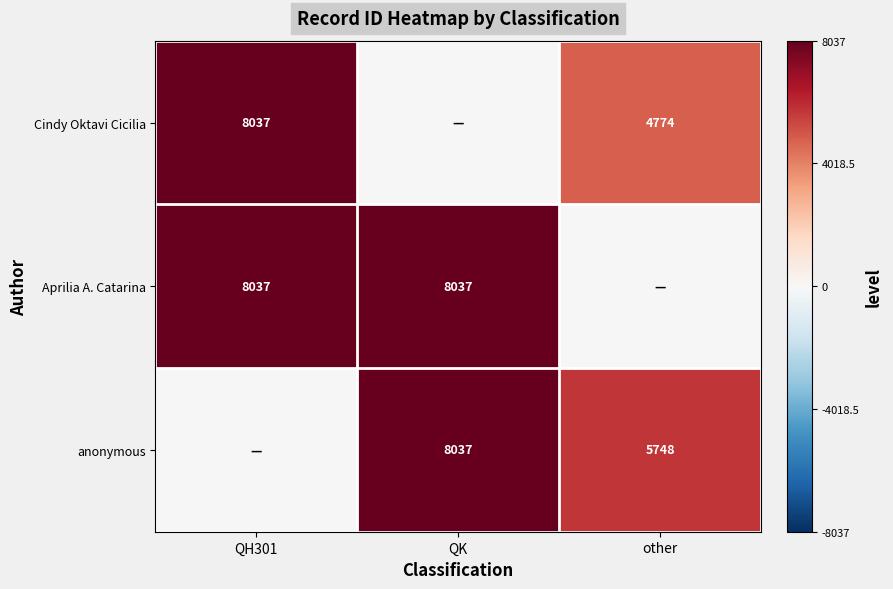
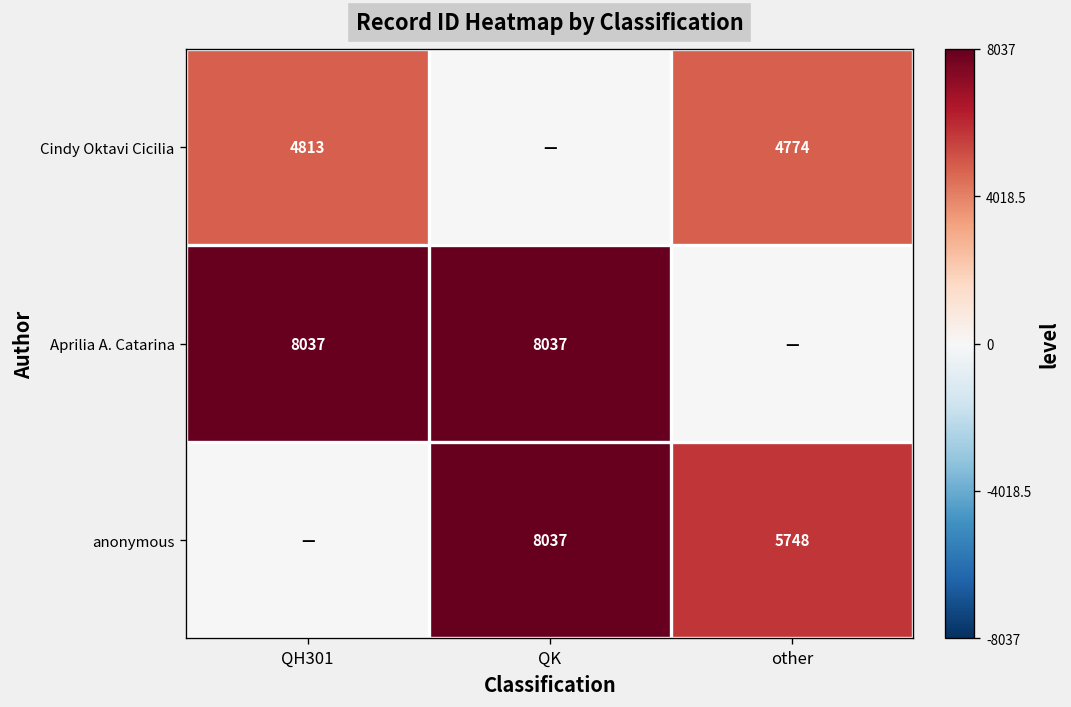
  {
    "Cindy Oktavi Cicilia": {
-     "QH301": 8037,
+     "QH301": 4813,
      "other": 4774
    },
    "Aprilia A. Catarina": {
      "QH301": 8037,
      "QK": 8037
    },
    "anonymous": {
      "QK": 8037,
      "other": 5748
    }
  }
